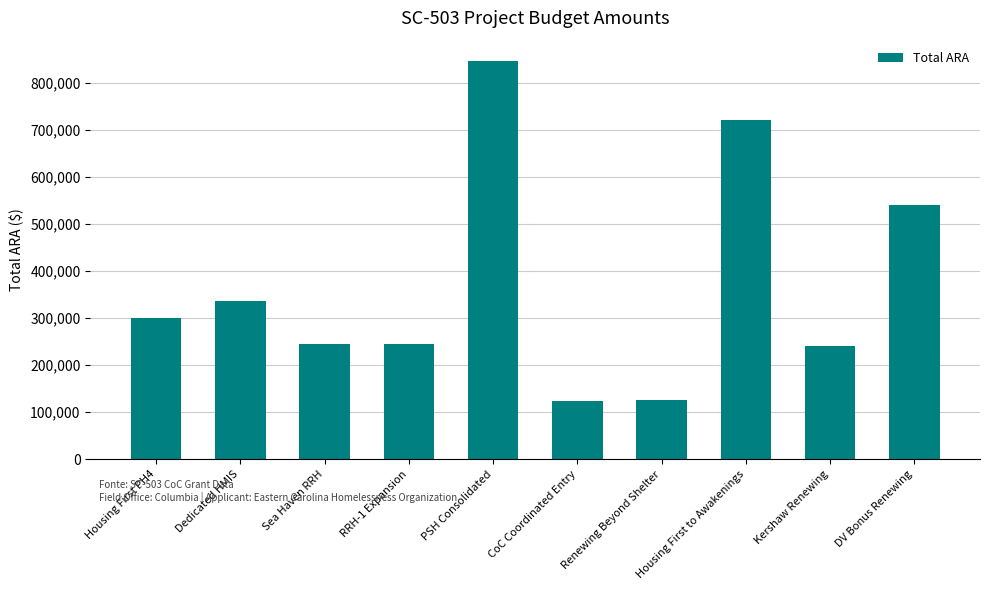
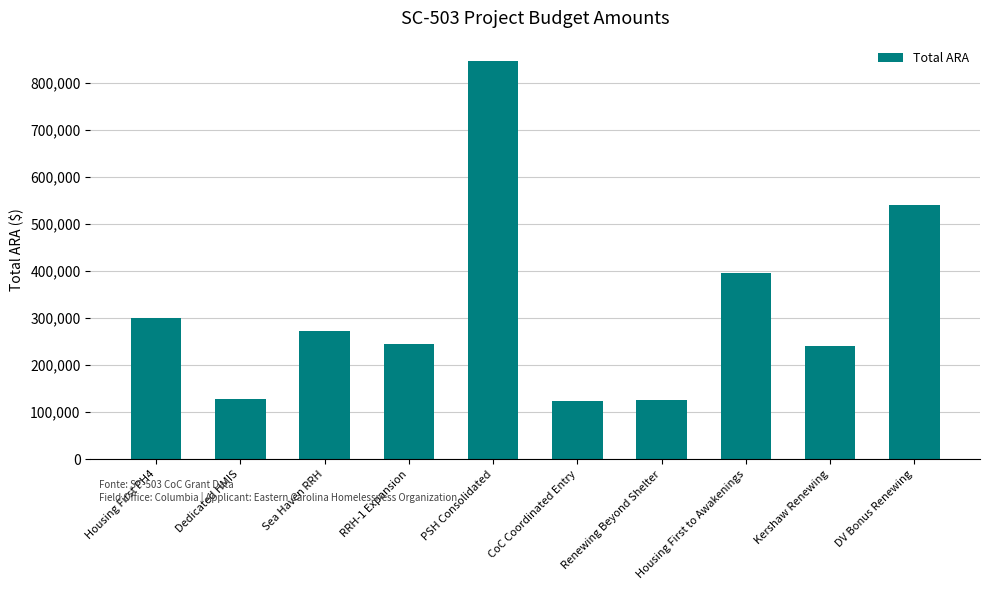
  {
    "Housing First PH4": "300,000",
-   "Dedicated HMIS": "340,000",
-   "Sea Haven RRH": "250,000",
+   "Dedicated HMIS": "130,000",
+   "Sea Haven RRH": "270,000",
    "RRH-1 Expansion": "250,000",
    "PSH Consolidated": "850,000",
    "CoC Coordinated Entry": "120,000",
    "Renewing Beyond Shelter": "130,000",
-   "Housing First to Awakenings": "720,000",
+   "Housing First to Awakenings": "400,000",
    "Kershaw Renewing": "240,000",
    "DV Bonus Renewing": "540,000"
  }
